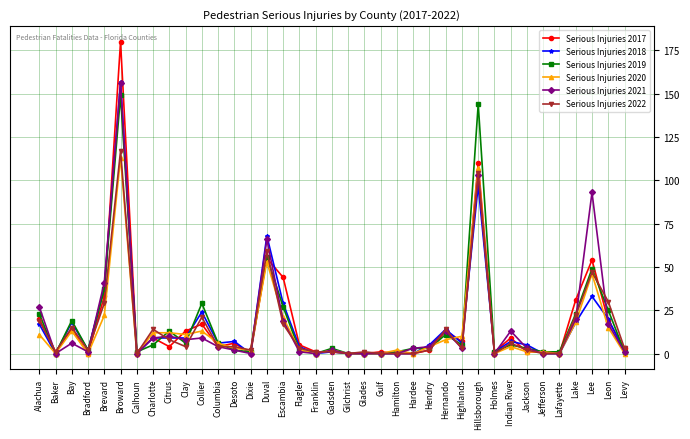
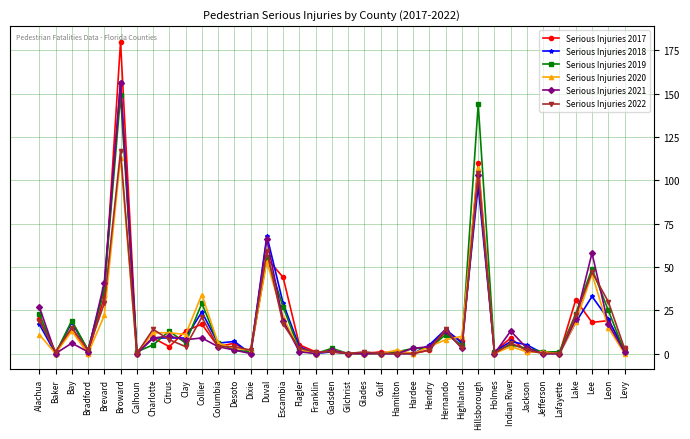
  {
    "Serious Injuries 2017": {
      "Brevard": 33,
      "Broward": 180,
      "Citrus": 4,
      "Clay": 13,
      "Collier": 17,
      "Escambia": 44,
      "Hillsborough": 110,
      "Indian River": 9,
      "Lake": 31,
-     "Lee": 54
+     "Lee": 18
    },
    "Serious Injuries 2018": {
      "Alachua": 17,
      "Collier": 24,
      "Duval": 68,
      "Escambia": 29,
      "Hillsborough": 97,
      "Jackson": 5,
      "Lee": 33
    },
    "Serious Injuries 2019": {
      "Alachua": 23,
      "Broward": 149,
      "Charlotte": 5,
      "Clay": 6,
      "Collier": 29,
      "Escambia": 27,
      "Hernando": 11,
      "Hillsborough": 144,
      "Lee": 49,
      "Leon": 25
    },
    "Serious Injuries 2020": {
      "Alachua": 11,
      "Brevard": 22,
      "Broward": 113,
      "Charlotte": 12,
      "Clay": 11,
-     "Collier": 13,
+     "Collier": 34,
      "Duval": 53,
      "Escambia": 21,
      "Hernando": 8,
      "Highlands": 10,
      "Hillsborough": 107,
      "Leon": 15
    },
    "Serious Injuries 2021": {
      "Alachua": 27,
      "Bay": 6,
      "Brevard": 41,
      "Collier": 9,
      "Duval": 66,
      "Escambia": 19,
      "Indian River": 13,
      "Lake": 20,
-     "Lee": 93,
+     "Lee": 58,
      "Leon": 17
    },
    "Serious Injuries 2022": {
      "Brevard": 29,
      "Broward": 117,
      "Charlotte": 14,
      "Clay": 4,
      "Collier": 21,
      "Duval": 59,
      "Escambia": 17,
      "Leon": 30
    }
  }
